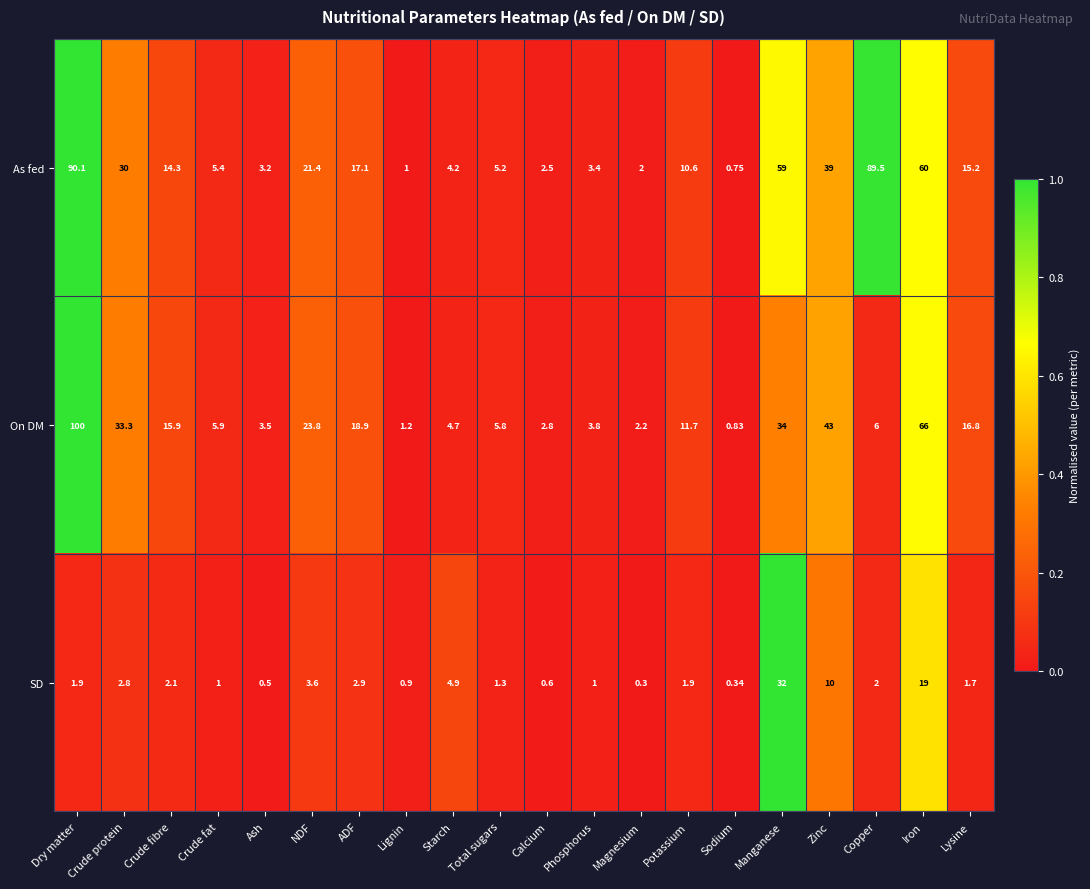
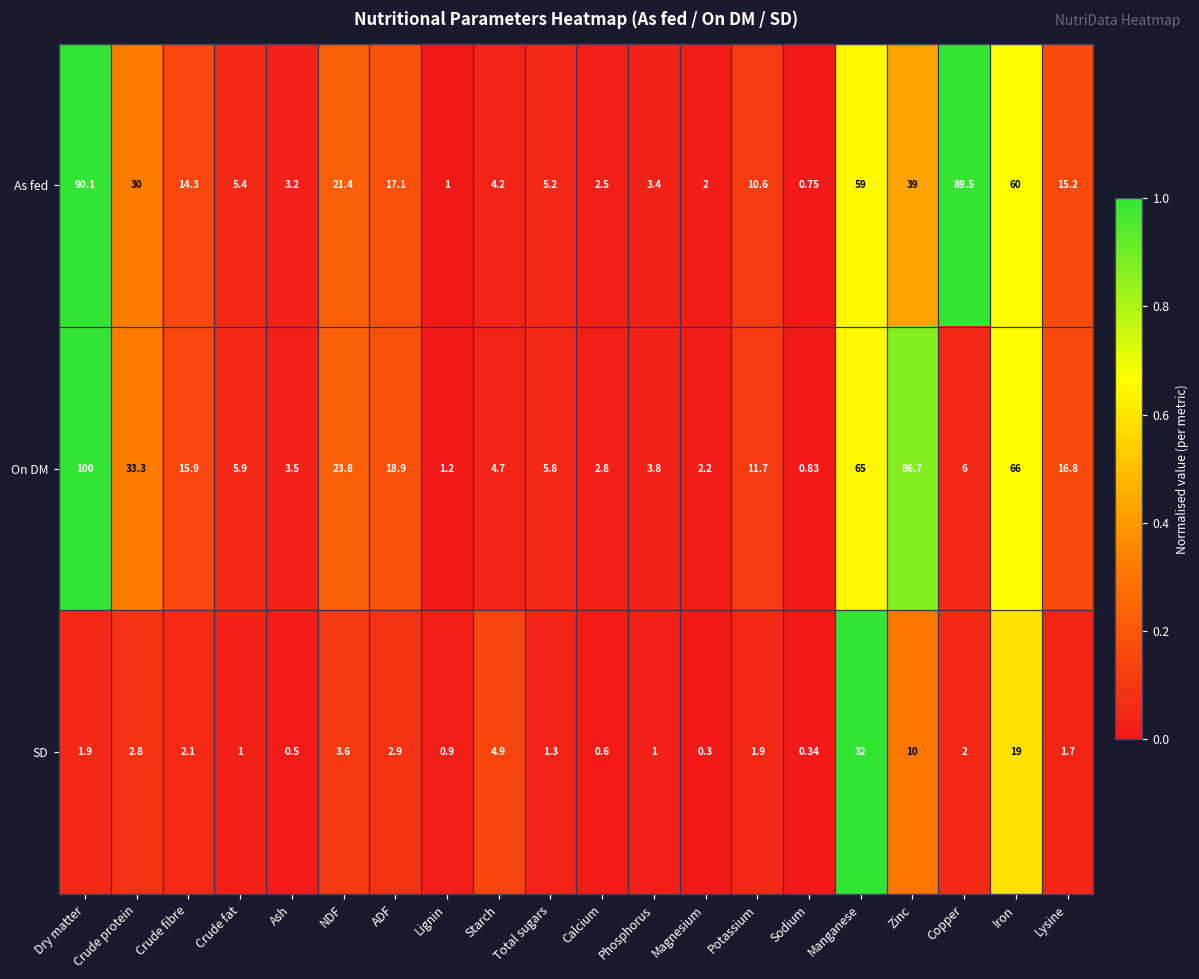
  {
    "As fed": {
      "Dry matter": 90.1,
      "Crude protein": 30,
      "Crude fibre": 14.3,
      "Crude fat": 5.4,
      "Ash": 3.2,
      "NDF": 21.4,
      "ADF": 17.1,
      "Lignin": 1,
      "Starch": 4.2,
      "Total sugars": 5.2,
      "Calcium": 2.5,
      "Phosphorus": 3.4,
      "Magnesium": 2,
      "Potassium": 10.6,
      "Sodium": 0.75,
      "Manganese": 59,
      "Zinc": 39,
      "Copper": 89.5,
      "Iron": 60,
      "Lysine": 15.2
    },
    "On DM": {
      "Dry matter": 100,
      "Crude protein": 33.3,
      "Crude fibre": 15.9,
      "Crude fat": 5.9,
      "Ash": 3.5,
      "NDF": 23.8,
      "ADF": 18.9,
      "Lignin": 1.2,
      "Starch": 4.7,
      "Total sugars": 5.8,
      "Calcium": 2.8,
      "Phosphorus": 3.8,
      "Magnesium": 2.2,
      "Potassium": 11.7,
      "Sodium": 0.83,
-     "Manganese": 34,
-     "Zinc": 43,
+     "Manganese": 65,
+     "Zinc": 86.7,
      "Copper": 6,
      "Iron": 66,
      "Lysine": 16.8
    },
    "SD": {
      "Dry matter": 1.9,
      "Crude protein": 2.8,
      "Crude fibre": 2.1,
      "Crude fat": 1,
      "Ash": 0.5,
      "NDF": 3.6,
      "ADF": 2.9,
      "Lignin": 0.9,
      "Starch": 4.9,
      "Total sugars": 1.3,
      "Calcium": 0.6,
      "Phosphorus": 1,
      "Magnesium": 0.3,
      "Potassium": 1.9,
      "Sodium": 0.34,
      "Manganese": 32,
      "Zinc": 10,
      "Copper": 2,
      "Iron": 19,
      "Lysine": 1.7
    }
  }
